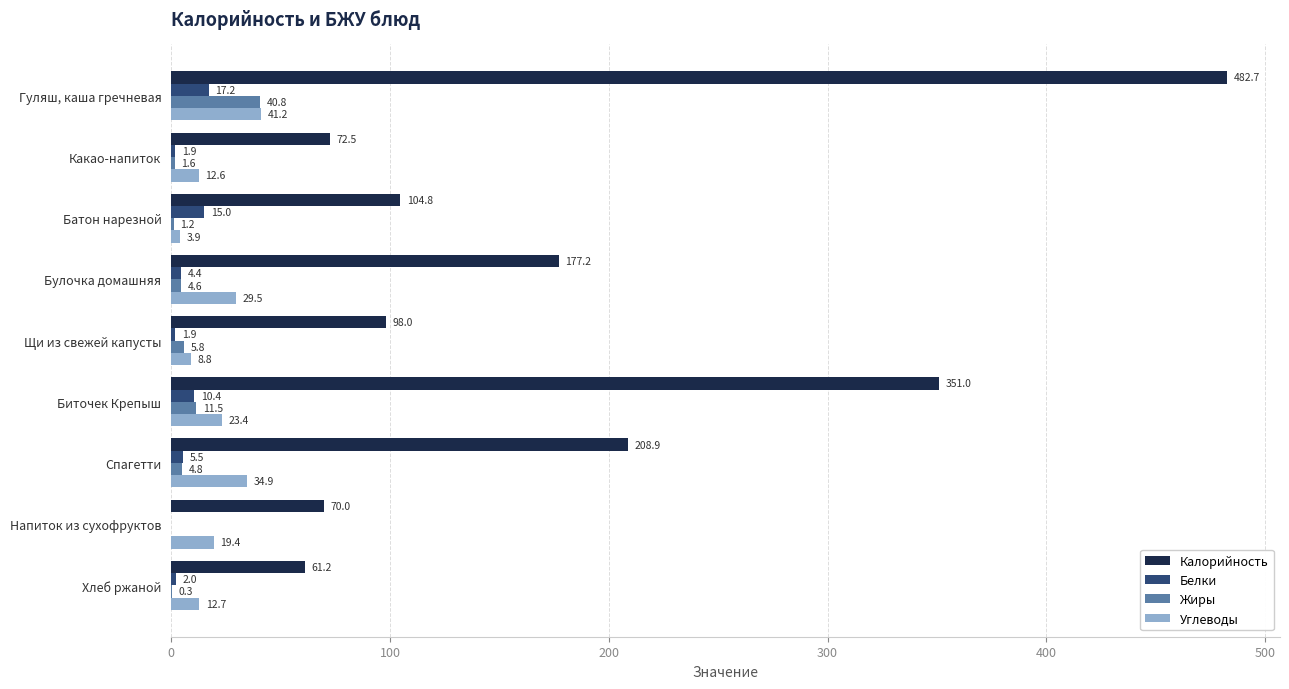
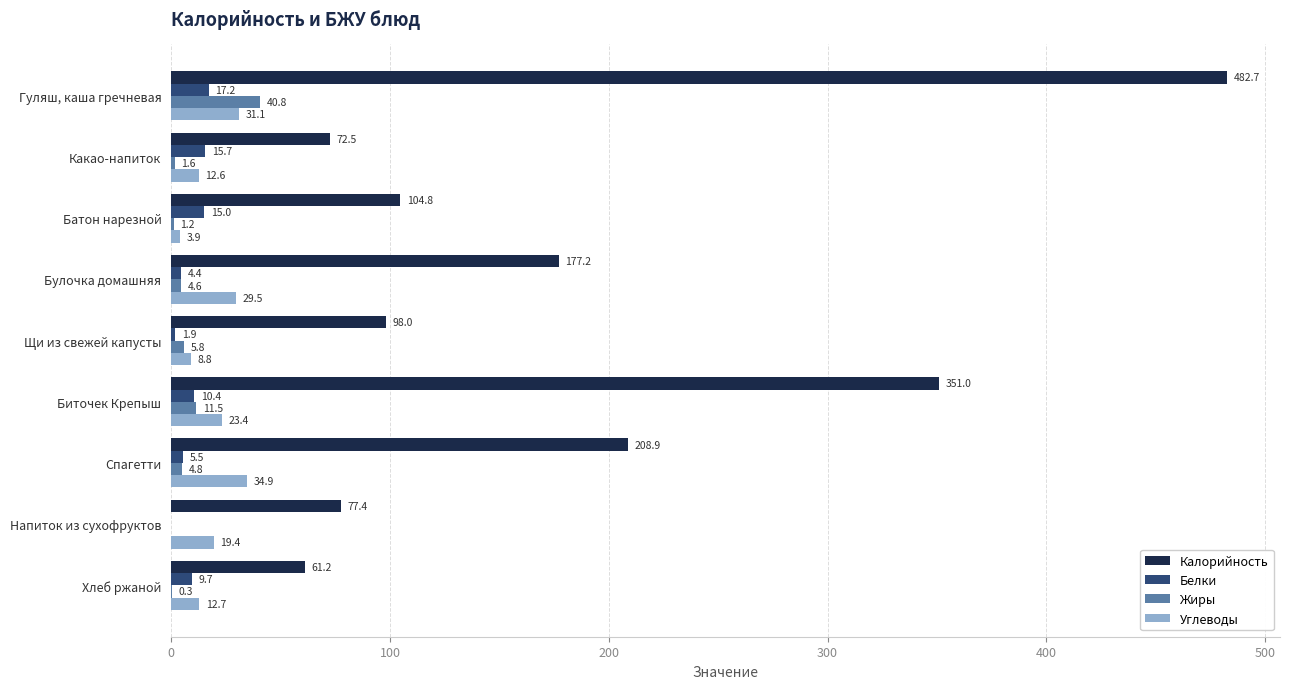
  {
    "Калорийность": {
      "Гуляш, каша гречневая": 482.7,
      "Какао-напиток": 72.5,
      "Батон нарезной": 104.8,
      "Булочка домашняя": 177.2,
      "Щи из свежей капусты": 98.0,
      "Биточек Крепыш": 351.0,
      "Спагетти": 208.9,
-     "Напиток из сухофруктов": 70.0,
+     "Напиток из сухофруктов": 77.4,
      "Хлеб ржаной": 61.2
    },
    "Белки": {
      "Гуляш, каша гречневая": 17.2,
-     "Какао-напиток": 1.9,
+     "Какао-напиток": 15.7,
      "Батон нарезной": 15.0,
      "Булочка домашняя": 4.4,
      "Щи из свежей капусты": 1.9,
      "Биточек Крепыш": 10.4,
      "Спагетти": 5.5,
-     "Хлеб ржаной": 2.0
+     "Хлеб ржаной": 9.7
    },
    "Жиры": {
      "Гуляш, каша гречневая": 40.8,
      "Какао-напиток": 1.6,
      "Батон нарезной": 1.2,
      "Булочка домашняя": 4.6,
      "Щи из свежей капусты": 5.8,
      "Биточек Крепыш": 11.5,
      "Спагетти": 4.8,
      "Хлеб ржаной": 0.3
    },
    "Углеводы": {
-     "Гуляш, каша гречневая": 41.2,
+     "Гуляш, каша гречневая": 31.1,
      "Какао-напиток": 12.6,
      "Батон нарезной": 3.9,
      "Булочка домашняя": 29.5,
      "Щи из свежей капусты": 8.8,
      "Биточек Крепыш": 23.4,
      "Спагетти": 34.9,
      "Напиток из сухофруктов": 19.4,
      "Хлеб ржаной": 12.7
    }
  }
